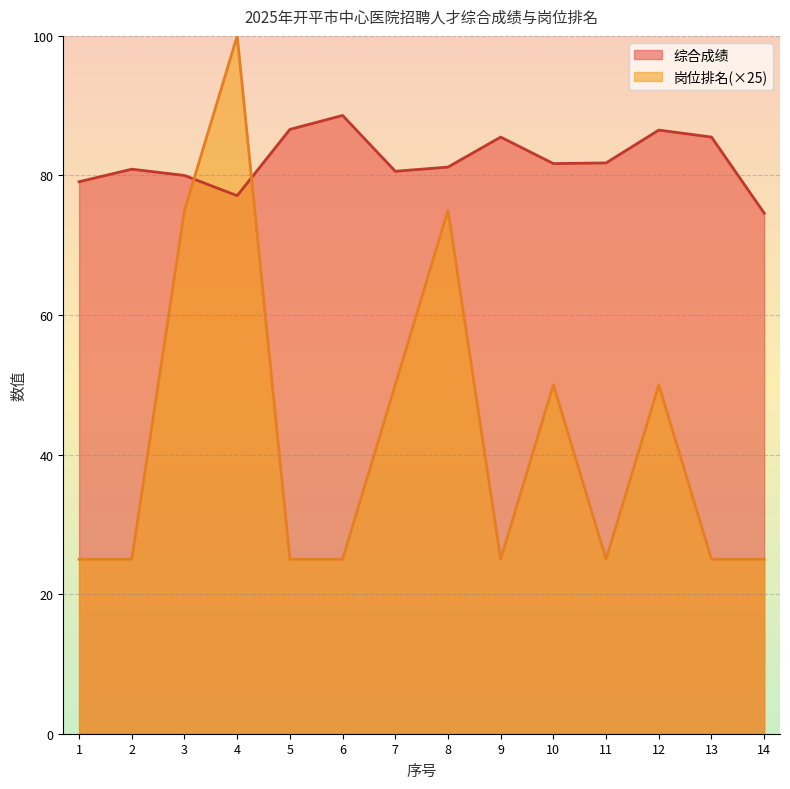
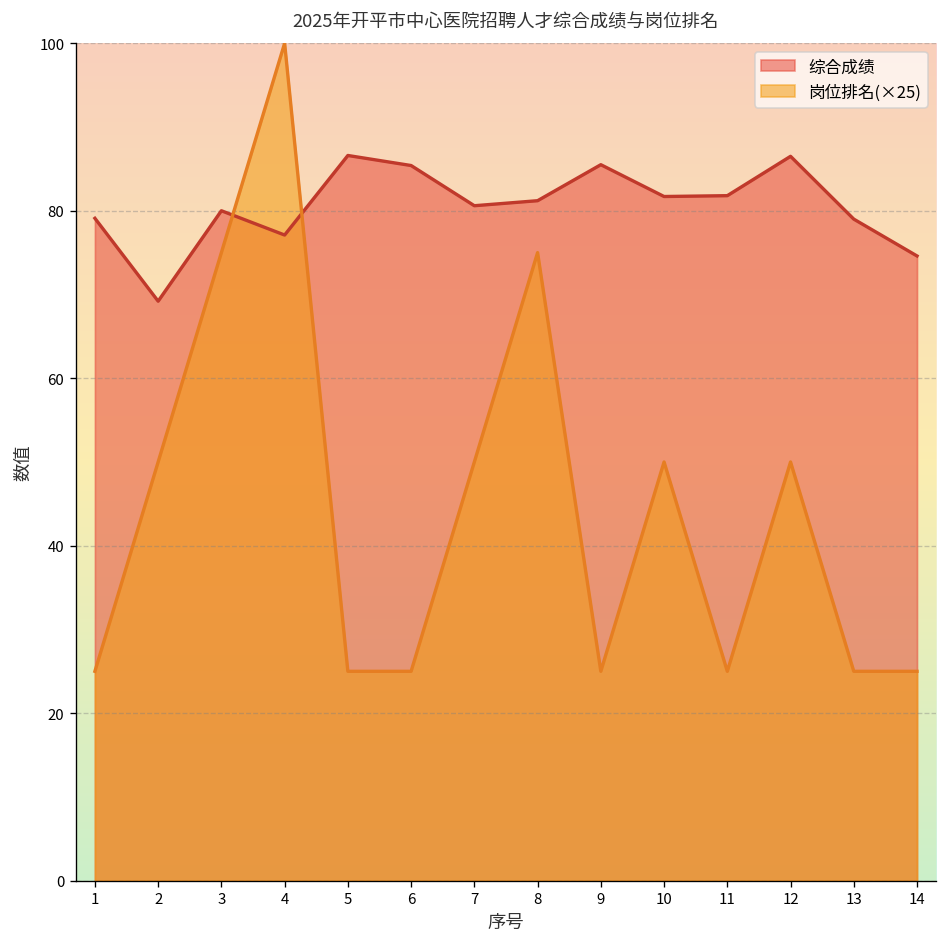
  {
    "综合成绩": {
      "1": 79,
-     "2": 81,
+     "2": 69,
      "3": 80,
      "4": 77,
      "5": 87,
-     "6": 89,
+     "6": 85,
      "7": 81,
      "8": 81,
      "9": 86,
      "10": 82,
      "11": 82,
      "12": 87,
-     "13": 86,
+     "13": 79,
      "14": 75
    },
    "岗位排名(×25)": {
      "1": 25,
-     "2": 25,
+     "2": 50,
      "3": 75,
      "4": 100,
      "5": 25,
      "6": 25,
      "7": 50,
      "8": 75,
      "9": 25,
      "10": 50,
      "11": 25,
      "12": 50,
      "13": 25,
      "14": 25
    }
  }
